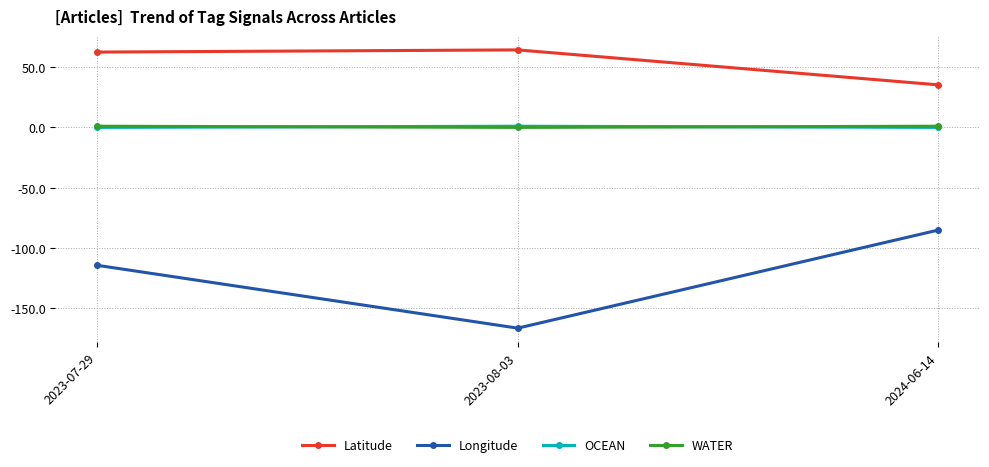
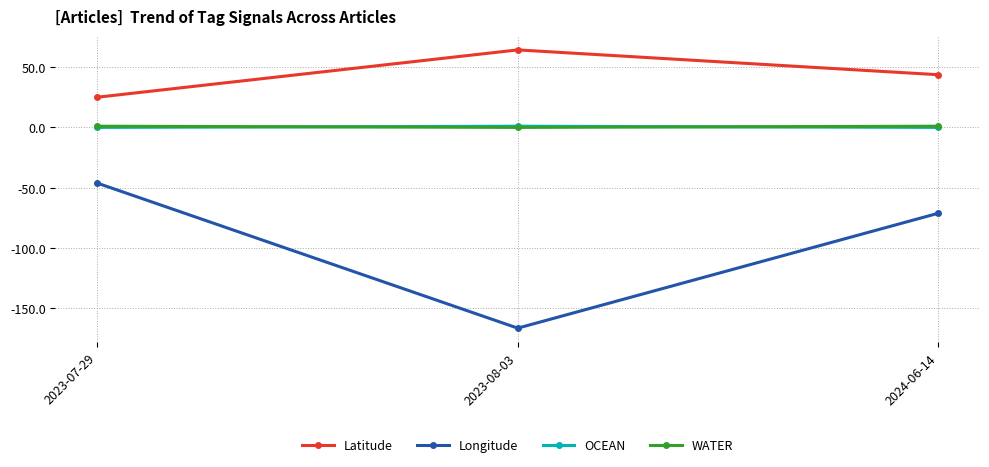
  {
    "Latitude": {
-     "2023-07-29": 62,
+     "2023-07-29": 25,
      "2023-08-03": 64,
-     "2024-06-14": 35
+     "2024-06-14": 44
    },
    "Longitude": {
-     "2023-07-29": -114,
+     "2023-07-29": -46,
      "2023-08-03": -166,
-     "2024-06-14": -85
+     "2024-06-14": -71
    }
  }
